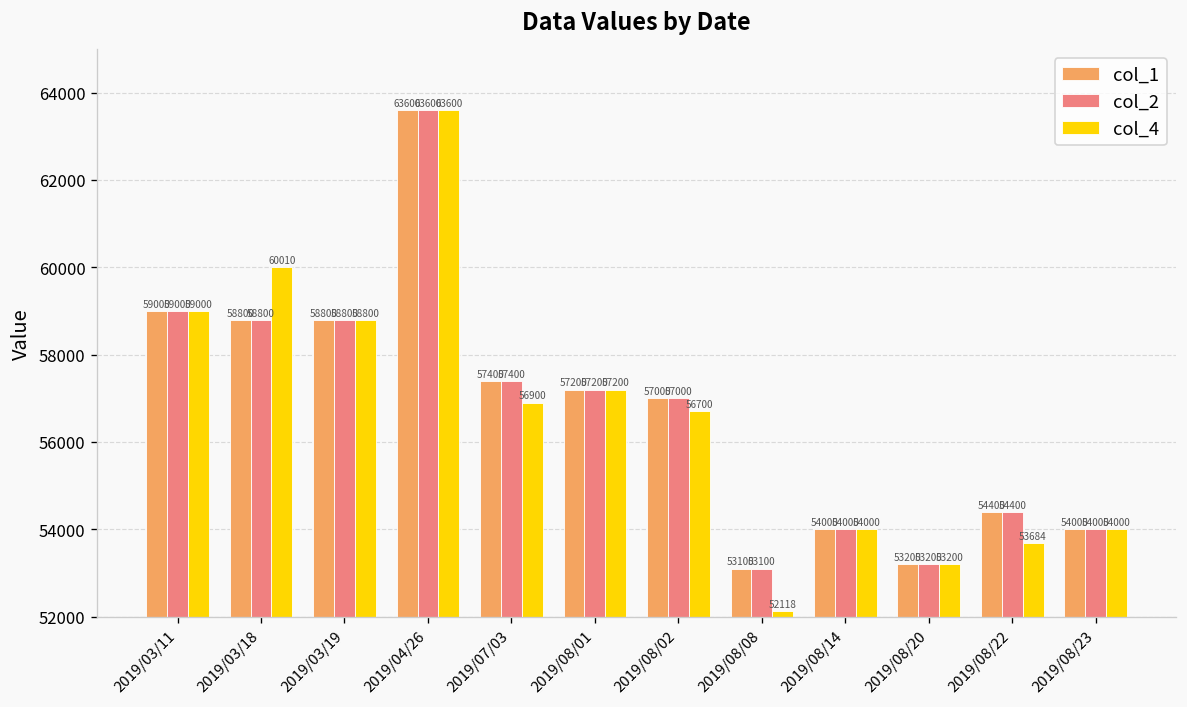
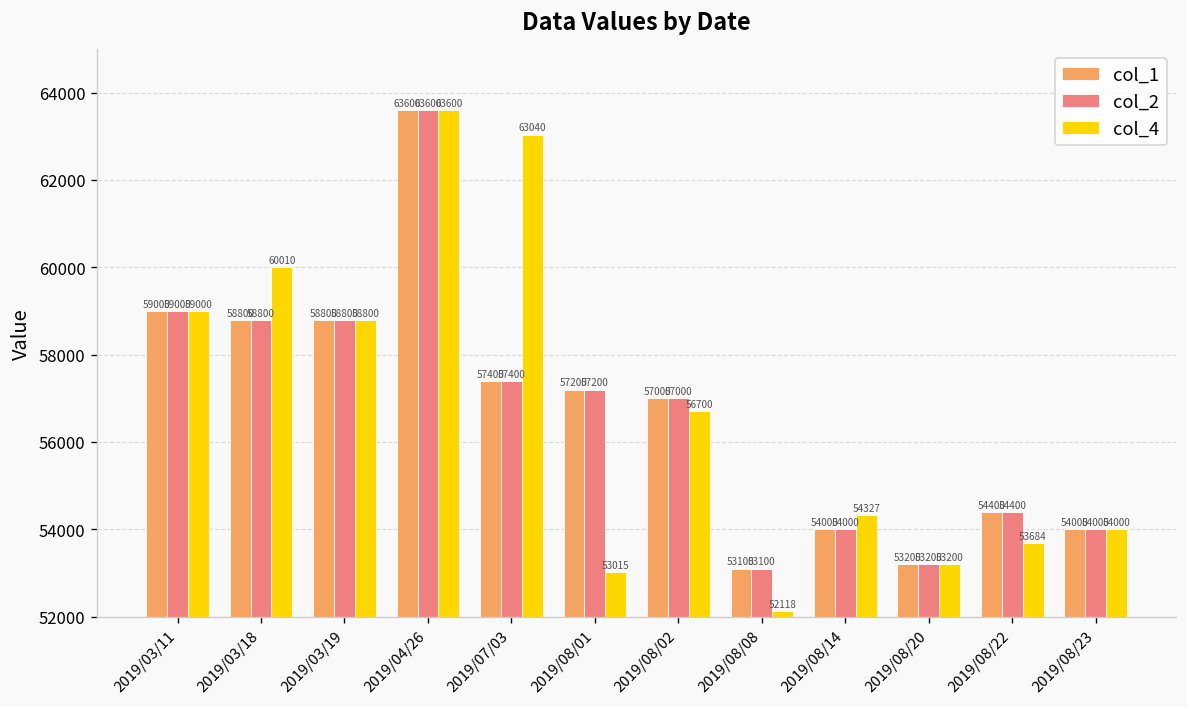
  {
    "col_4": {
      "2019/03/18": 60010,
-     "2019/07/03": 56900,
-     "2019/08/01": 57200,
+     "2019/07/03": 63040,
+     "2019/08/01": 53015,
      "2019/08/02": 56700,
      "2019/08/08": 52118,
-     "2019/08/14": 54000,
+     "2019/08/14": 54327,
      "2019/08/22": 53684
    }
  }
